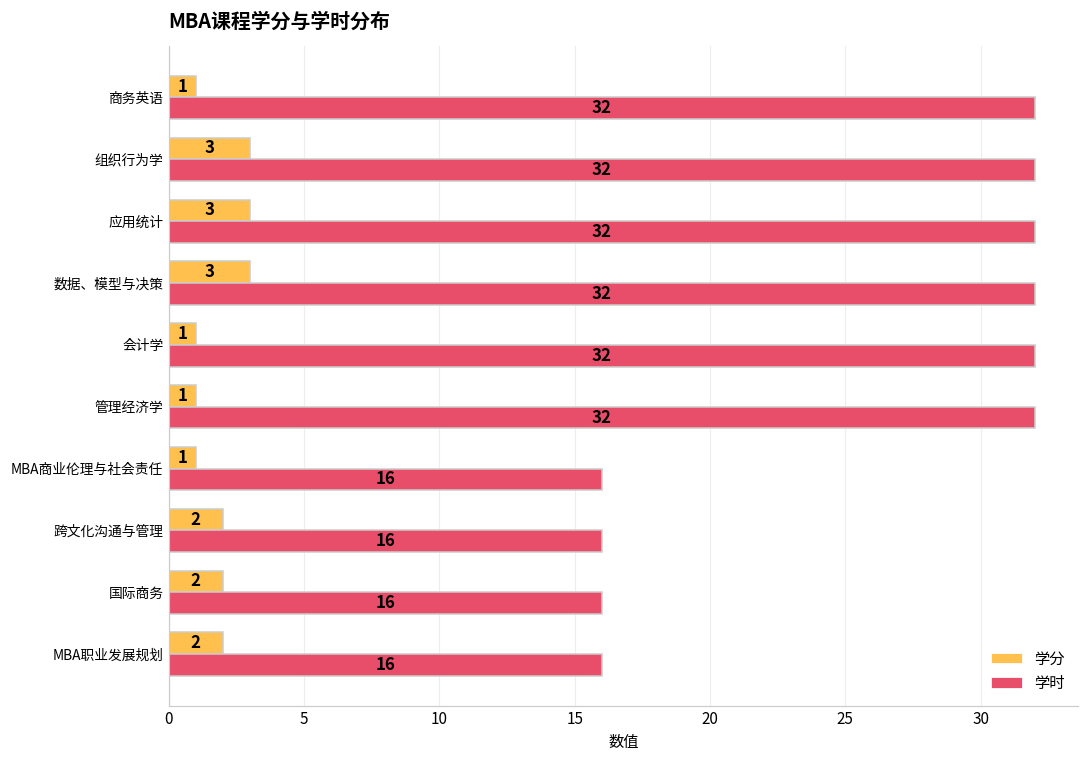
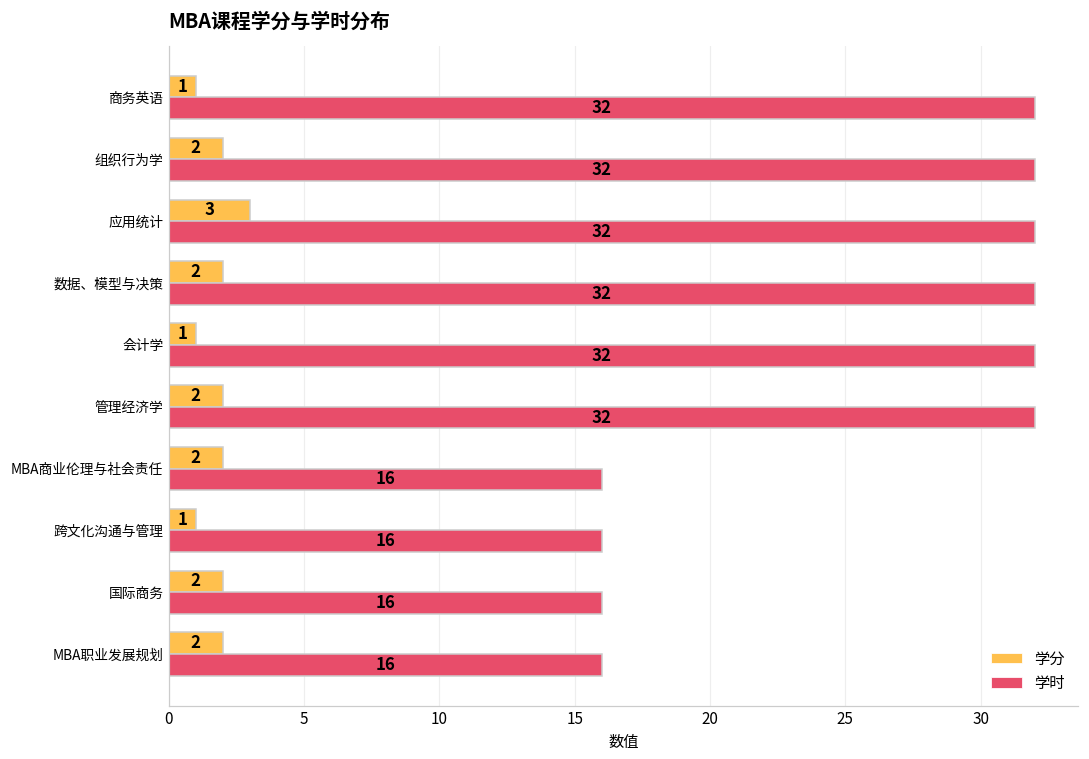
  {
    "学分": {
      "商务英语": 1,
-     "组织行为学": 3,
+     "组织行为学": 2,
      "应用统计": 3,
-     "数据、模型与决策": 3,
+     "数据、模型与决策": 2,
      "会计学": 1,
-     "管理经济学": 1,
-     "MBA商业伦理与社会责任": 1,
-     "跨文化沟通与管理": 2,
+     "管理经济学": 2,
+     "MBA商业伦理与社会责任": 2,
+     "跨文化沟通与管理": 1,
      "国际商务": 2,
      "MBA职业发展规划": 2
    },
    "学时": {
      "商务英语": 32,
      "组织行为学": 32,
      "应用统计": 32,
      "数据、模型与决策": 32,
      "会计学": 32,
      "管理经济学": 32,
      "MBA商业伦理与社会责任": 16,
      "跨文化沟通与管理": 16,
      "国际商务": 16,
      "MBA职业发展规划": 16
    }
  }
